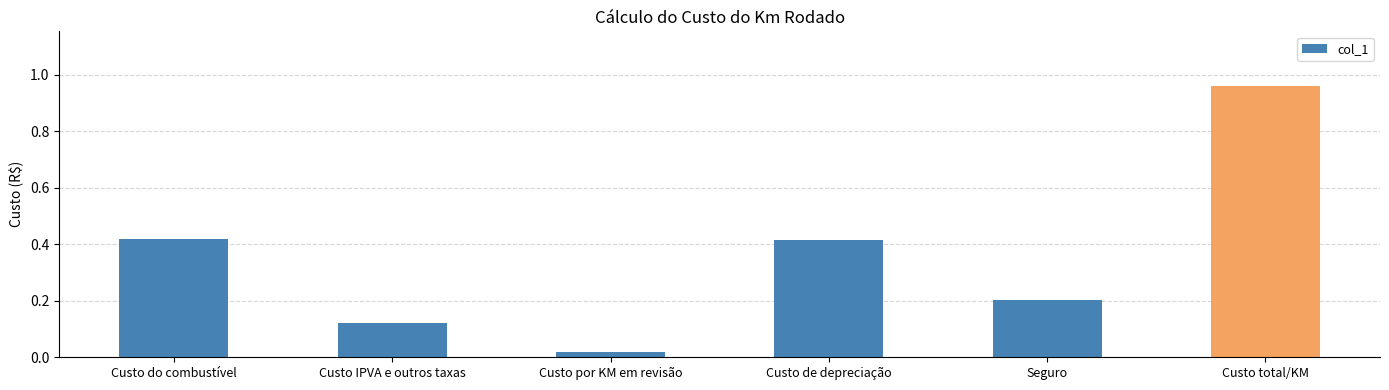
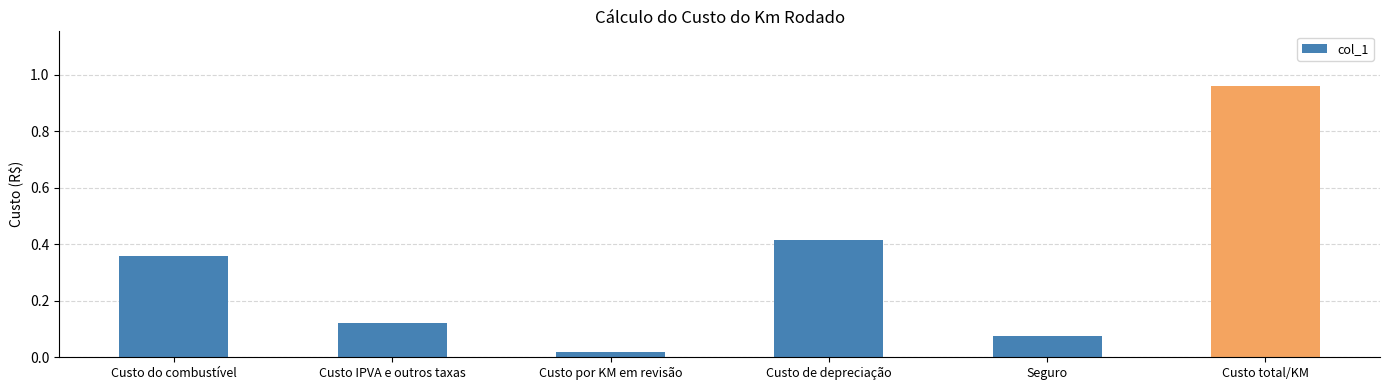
  {
-   "Custo do combustível": 0.42,
+   "Custo do combustível": 0.36,
    "Custo IPVA e outros taxas": 0.12,
    "Custo por KM em revisão": 0.02,
    "Custo de depreciação": 0.42,
-   "Seguro": 0.20,
+   "Seguro": 0.08,
    "Custo total/KM": 0.96
  }
